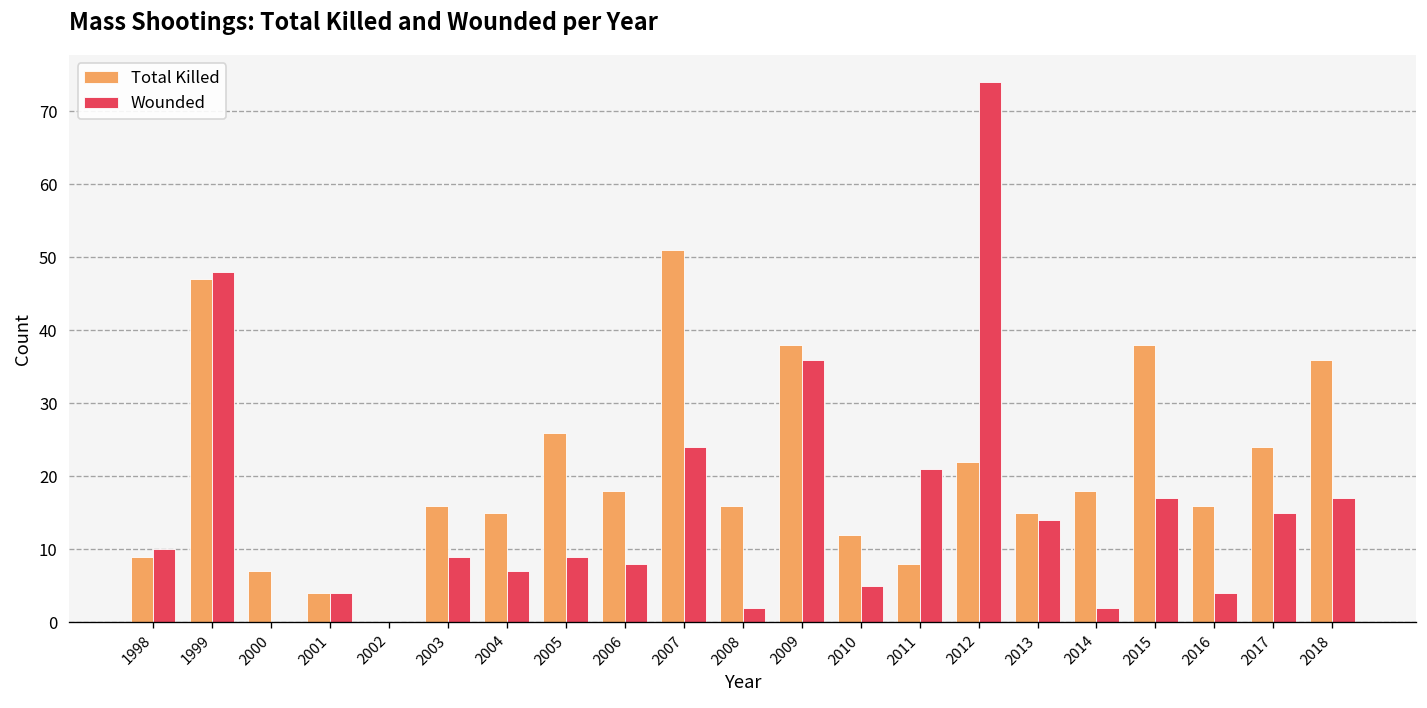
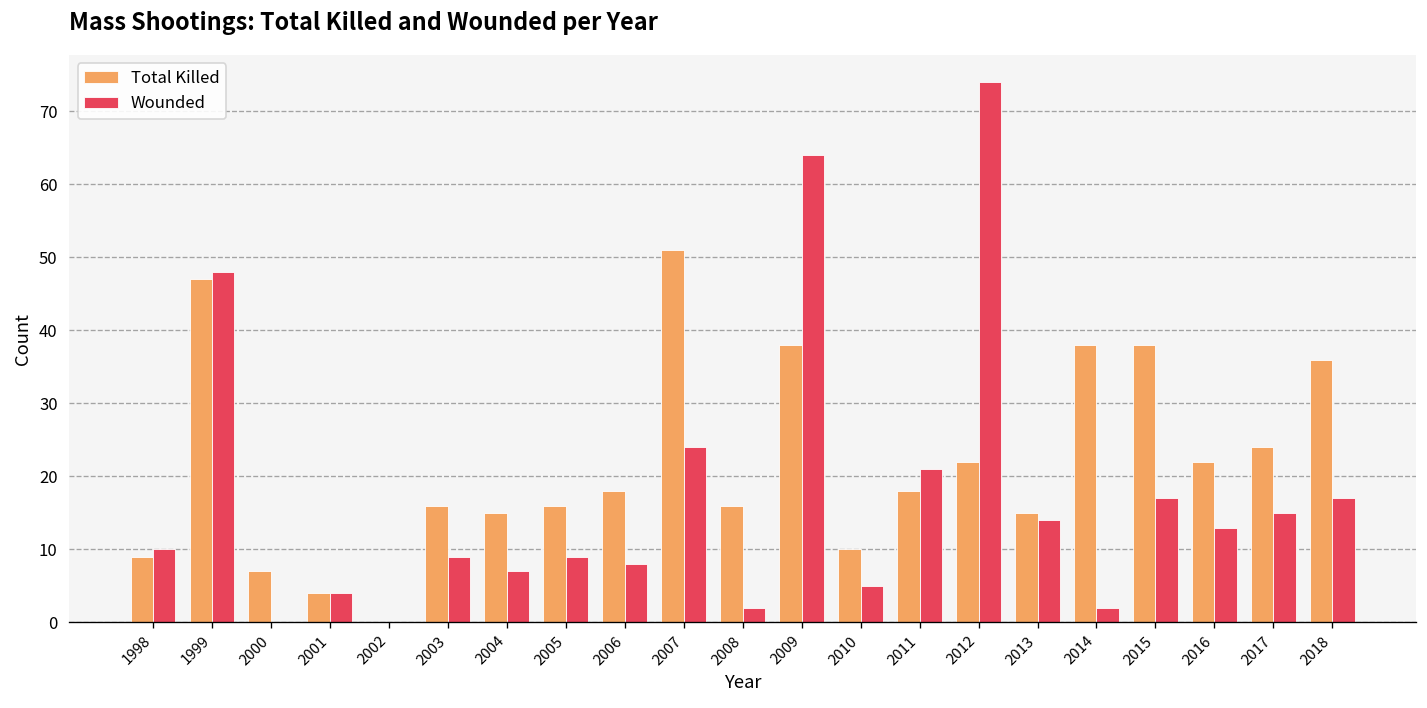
  {
    "Total Killed": {
      "1998": 9,
      "1999": 47,
      "2000": 7,
      "2001": 4,
      "2002": 0,
      "2003": 16,
      "2004": 15,
-     "2005": 26,
+     "2005": 16,
      "2006": 18,
      "2007": 51,
      "2008": 16,
      "2009": 38,
-     "2010": 12,
-     "2011": 8,
+     "2010": 10,
+     "2011": 18,
      "2012": 22,
      "2013": 15,
-     "2014": 18,
+     "2014": 38,
      "2015": 38,
-     "2016": 16,
+     "2016": 22,
      "2017": 24,
      "2018": 36
    },
    "Wounded": {
      "1998": 10,
      "1999": 48,
      "2000": 0,
      "2001": 4,
      "2002": 0,
      "2003": 9,
      "2004": 7,
      "2005": 9,
      "2006": 8,
      "2007": 24,
      "2008": 2,
-     "2009": 36,
+     "2009": 64,
      "2010": 5,
      "2011": 21,
      "2012": 74,
      "2013": 14,
      "2014": 2,
      "2015": 17,
-     "2016": 4,
+     "2016": 13,
      "2017": 15,
      "2018": 17
    }
  }
